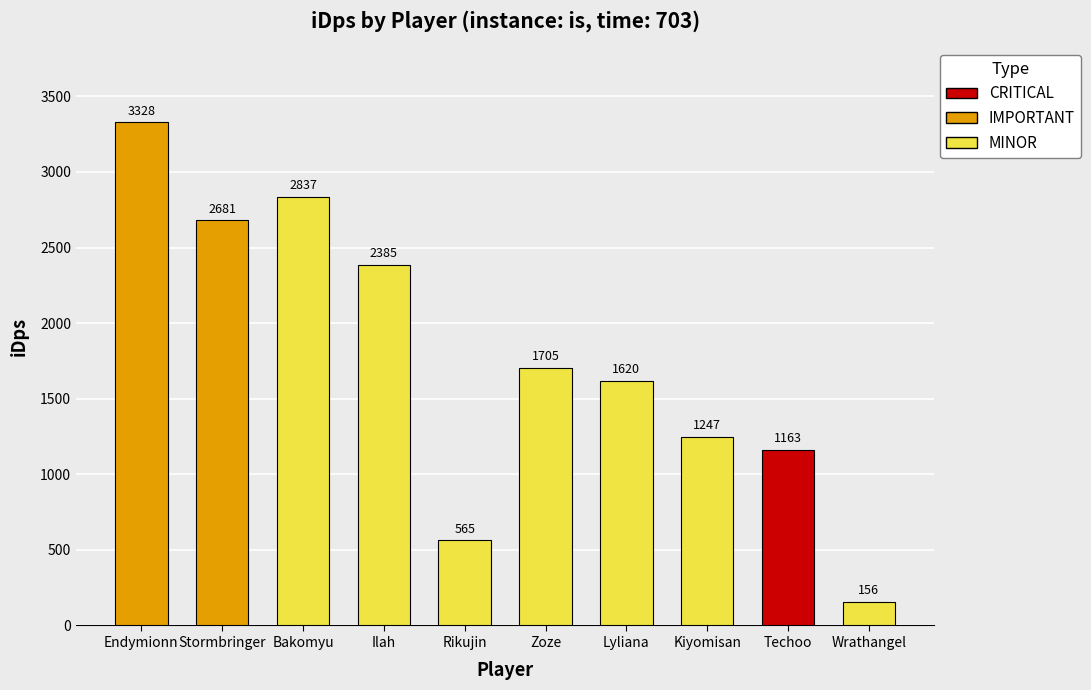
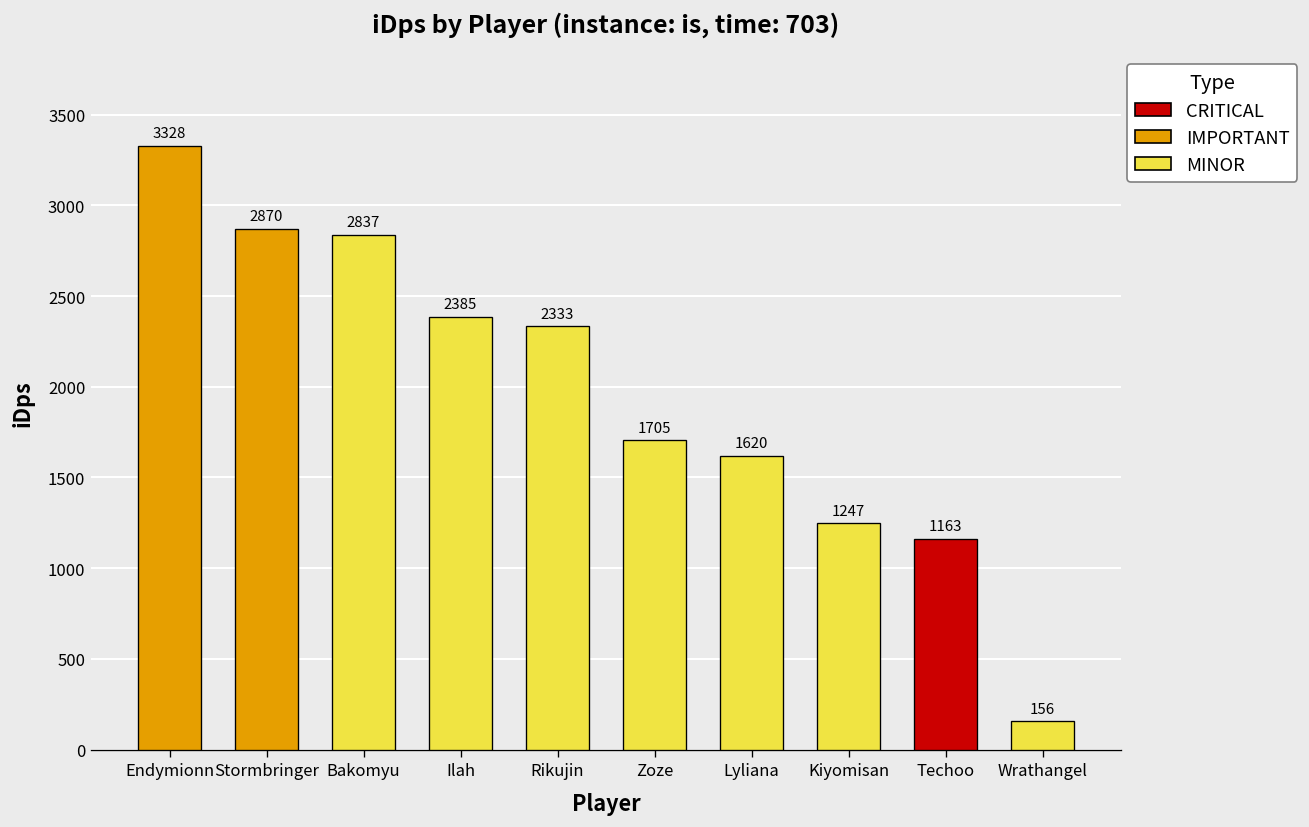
  {
    "Endymionn": 3328,
-   "Stormbringer": 2681,
+   "Stormbringer": 2870,
    "Bakomyu": 2837,
    "Ilah": 2385,
-   "Rikujin": 565,
+   "Rikujin": 2333,
    "Zoze": 1705,
    "Lyliana": 1620,
    "Kiyomisan": 1247,
    "Techoo": 1163,
    "Wrathangel": 156
  }
